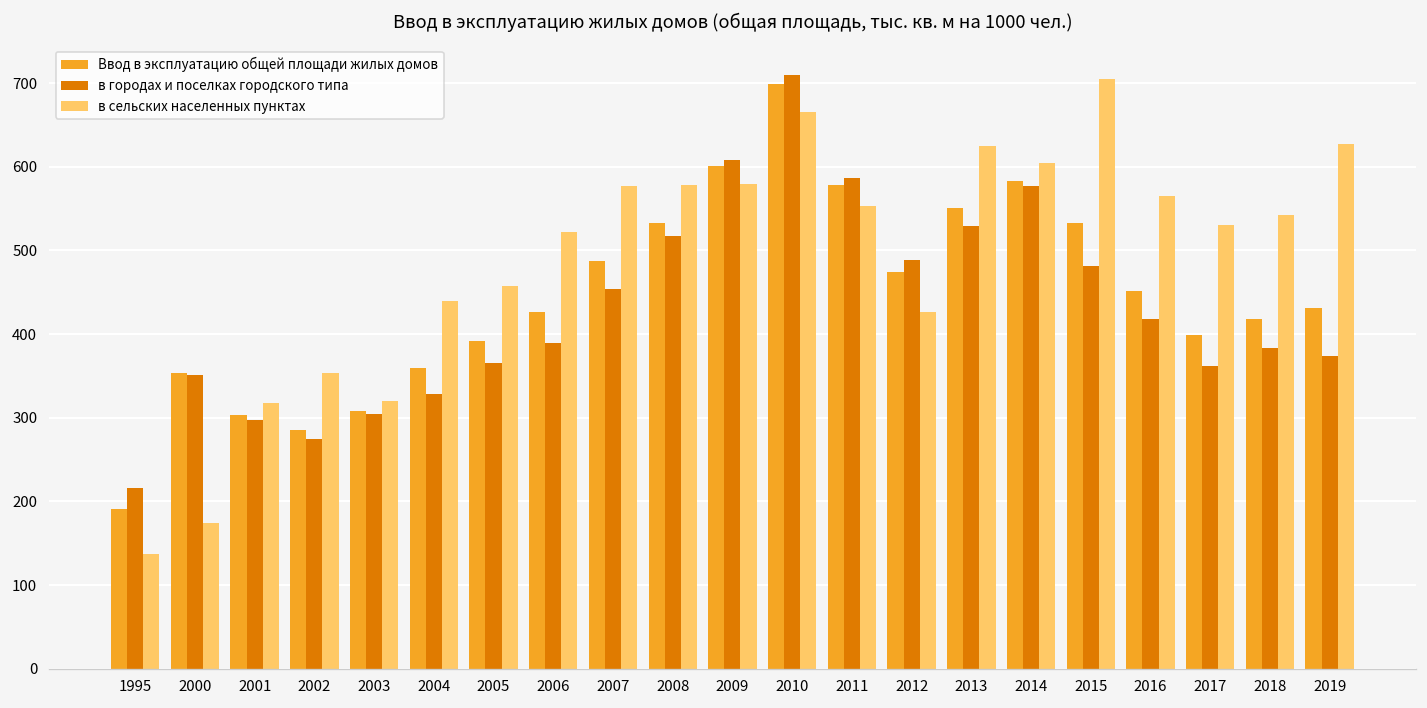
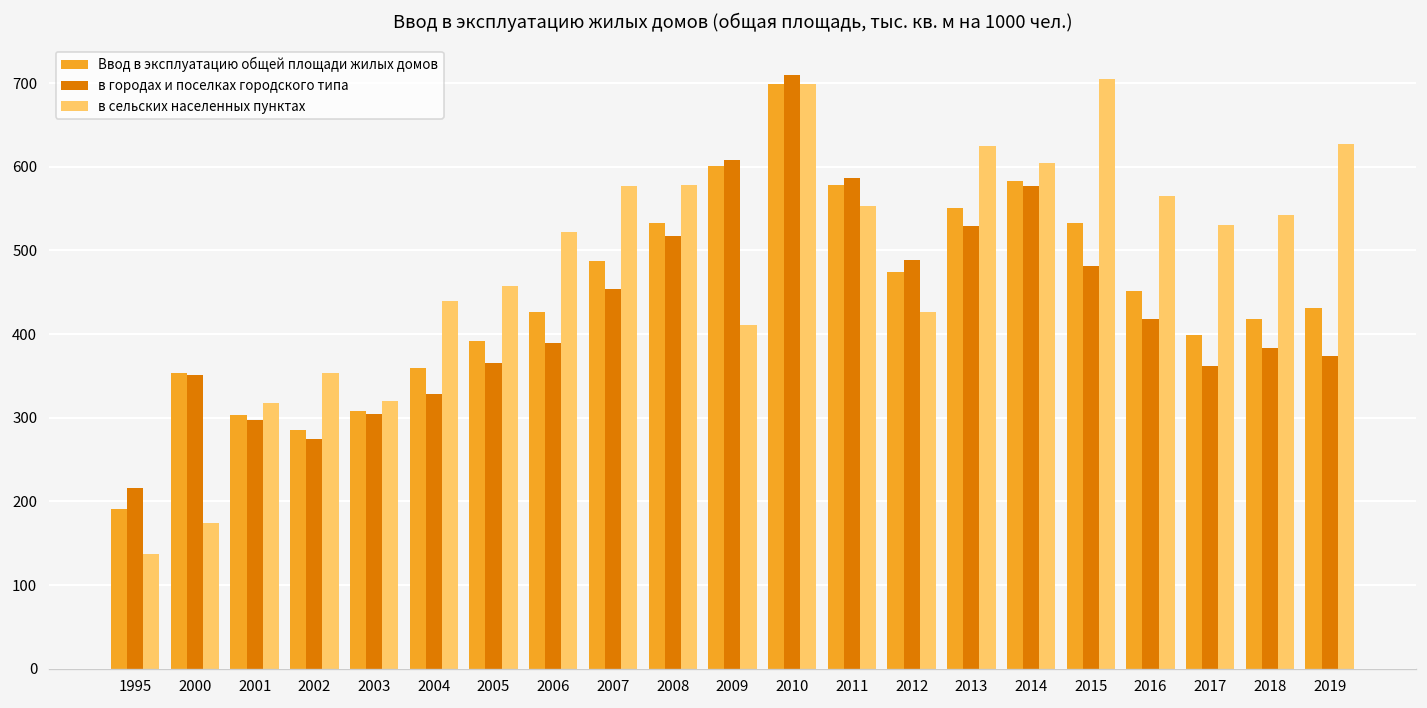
  {
    "в сельских населенных пунктах": {
      "1995": 140,
      "2000": 170,
      "2001": 320,
      "2002": 350,
      "2003": 320,
      "2004": 440,
      "2005": 460,
      "2006": 520,
      "2007": 580,
      "2008": 580,
-     "2009": 580,
-     "2010": 670,
+     "2009": 410,
+     "2010": 700,
      "2011": 550,
      "2012": 430,
      "2013": 630,
      "2014": 600,
      "2015": 710,
      "2016": 570,
      "2017": 530,
      "2018": 540,
      "2019": 630
    }
  }
